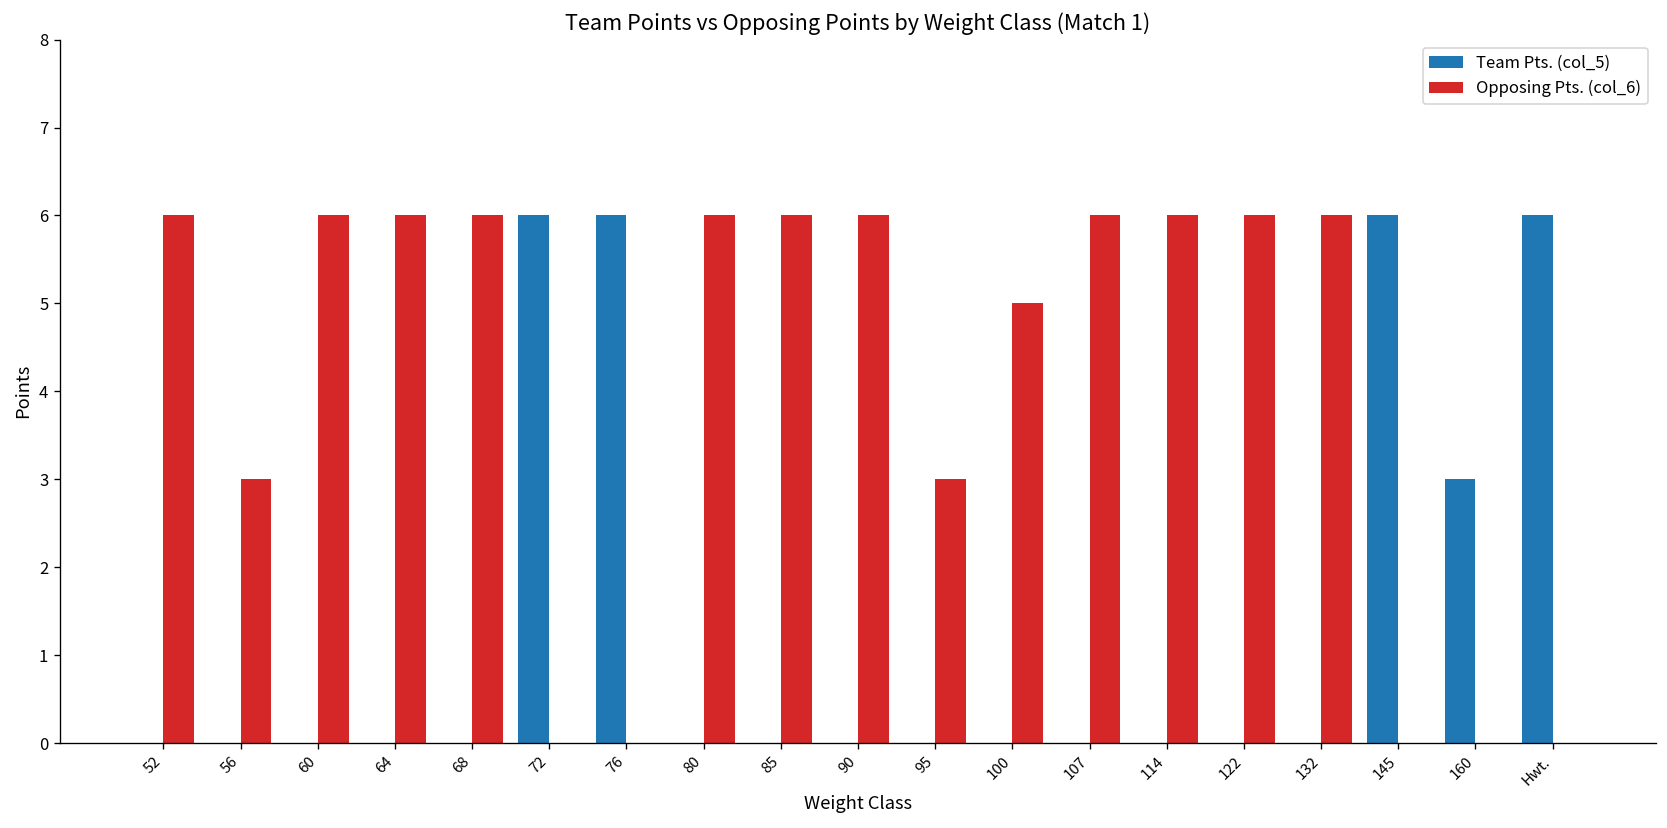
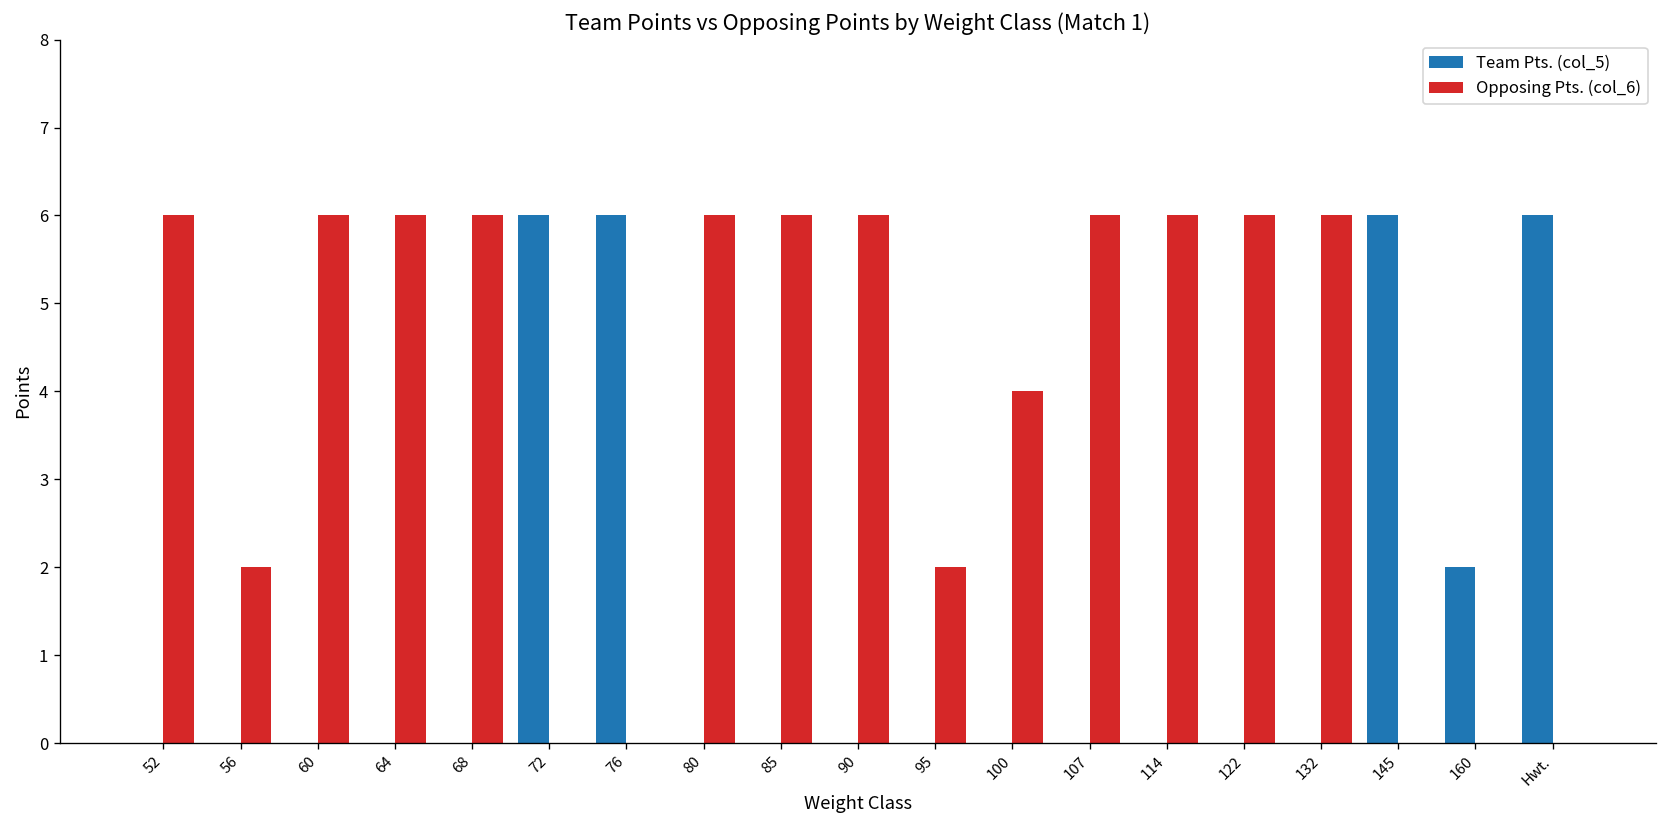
  {
    "Team Pts. (col_5)": {
      "52": 0,
      "56": 0,
      "60": 0,
      "64": 0,
      "68": 0,
      "72": 6,
      "76": 6,
      "80": 0,
      "85": 0,
      "90": 0,
      "95": 0,
      "100": 0,
      "107": 0,
      "114": 0,
      "122": 0,
      "132": 0,
      "145": 6,
-     "160": 3,
+     "160": 2,
      "Hwt.": 6
    },
    "Opposing Pts. (col_6)": {
      "52": 6,
-     "56": 3,
+     "56": 2,
      "60": 6,
      "64": 6,
      "68": 6,
      "72": 0,
      "76": 0,
      "80": 6,
      "85": 6,
      "90": 6,
-     "95": 3,
-     "100": 5,
+     "95": 2,
+     "100": 4,
      "107": 6,
      "114": 6,
      "122": 6,
      "132": 6,
      "145": 0,
      "160": 0,
      "Hwt.": 0
    }
  }
